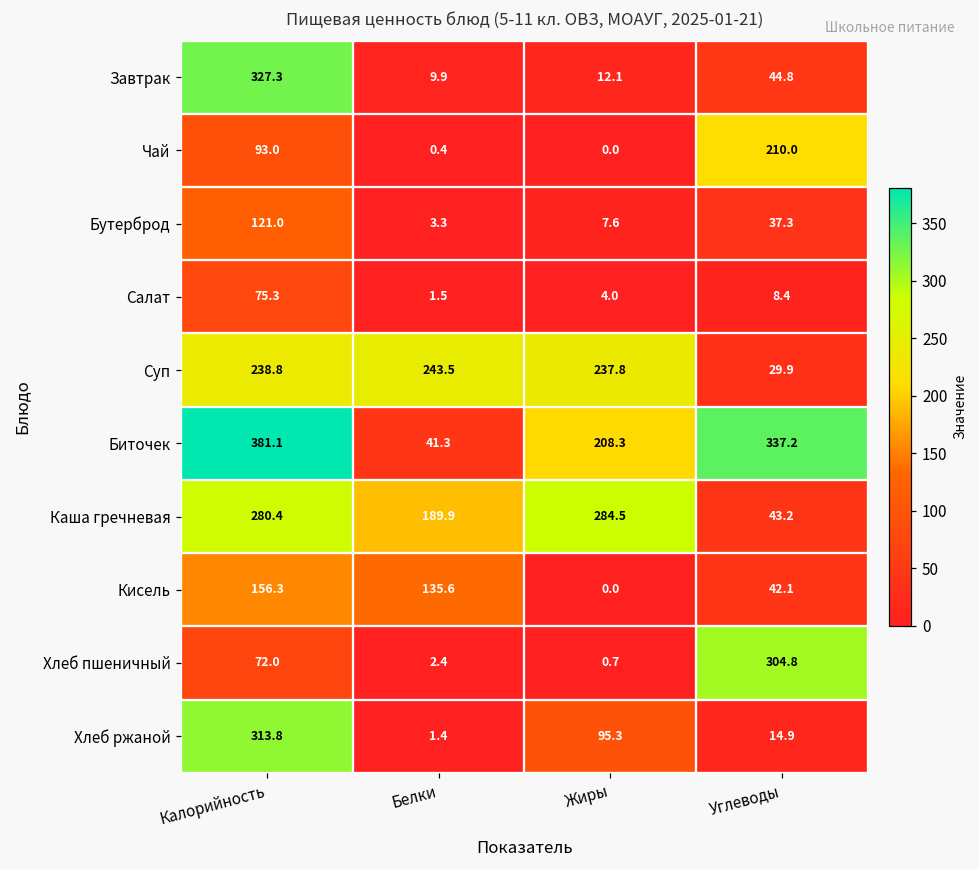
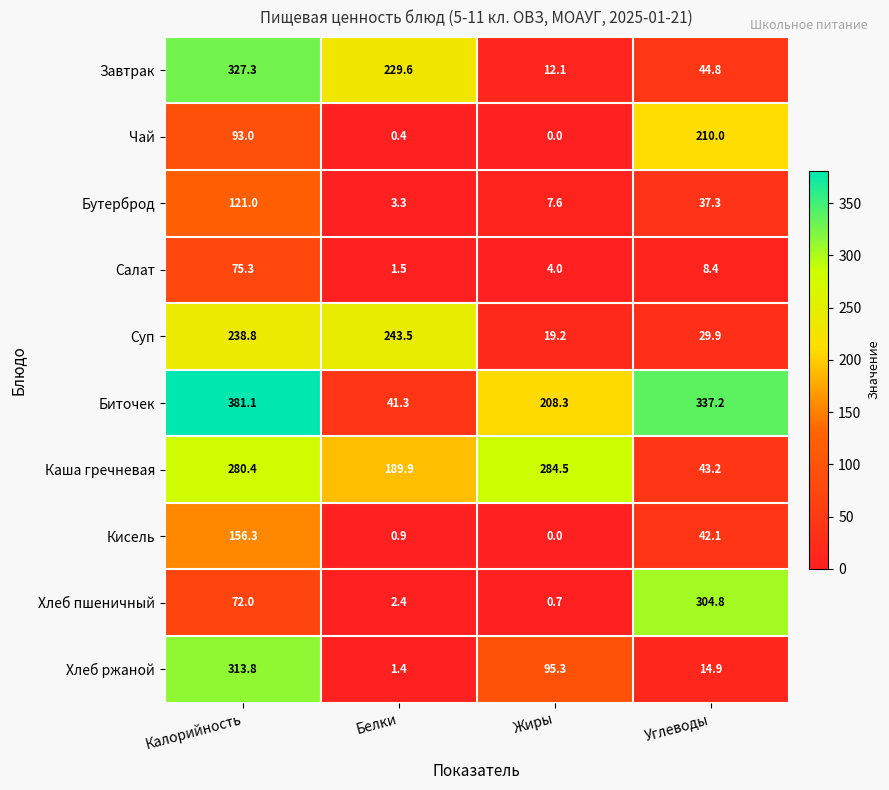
  {
    "Завтрак": {
      "Калорийность": 327.3,
-     "Белки": 9.9,
+     "Белки": 229.6,
      "Жиры": 12.1,
      "Углеводы": 44.8
    },
    "Чай": {
      "Калорийность": 93.0,
      "Белки": 0.4,
      "Жиры": 0.0,
      "Углеводы": 210.0
    },
    "Бутерброд": {
      "Калорийность": 121.0,
      "Белки": 3.3,
      "Жиры": 7.6,
      "Углеводы": 37.3
    },
    "Салат": {
      "Калорийность": 75.3,
      "Белки": 1.5,
      "Жиры": 4.0,
      "Углеводы": 8.4
    },
    "Суп": {
      "Калорийность": 238.8,
      "Белки": 243.5,
-     "Жиры": 237.8,
+     "Жиры": 19.2,
      "Углеводы": 29.9
    },
    "Биточек": {
      "Калорийность": 381.1,
      "Белки": 41.3,
      "Жиры": 208.3,
      "Углеводы": 337.2
    },
    "Каша гречневая": {
      "Калорийность": 280.4,
      "Белки": 189.9,
      "Жиры": 284.5,
      "Углеводы": 43.2
    },
    "Кисель": {
      "Калорийность": 156.3,
-     "Белки": 135.6,
+     "Белки": 0.9,
      "Жиры": 0.0,
      "Углеводы": 42.1
    },
    "Хлеб пшеничный": {
      "Калорийность": 72.0,
      "Белки": 2.4,
      "Жиры": 0.7,
      "Углеводы": 304.8
    },
    "Хлеб ржаной": {
      "Калорийность": 313.8,
      "Белки": 1.4,
      "Жиры": 95.3,
      "Углеводы": 14.9
    }
  }
